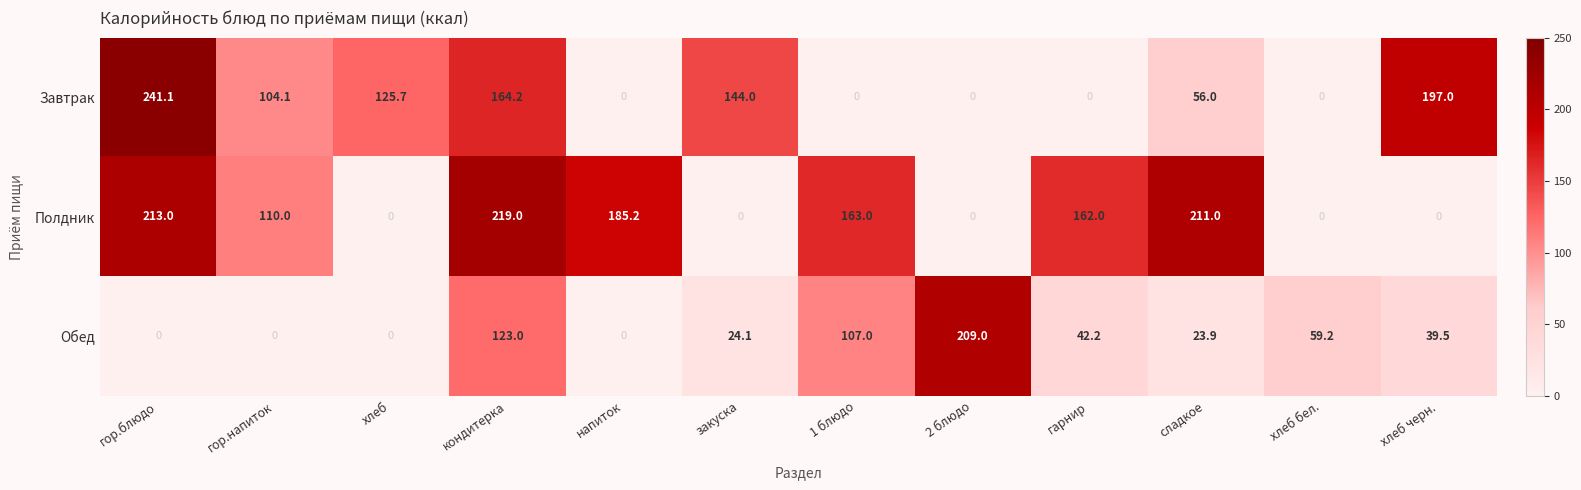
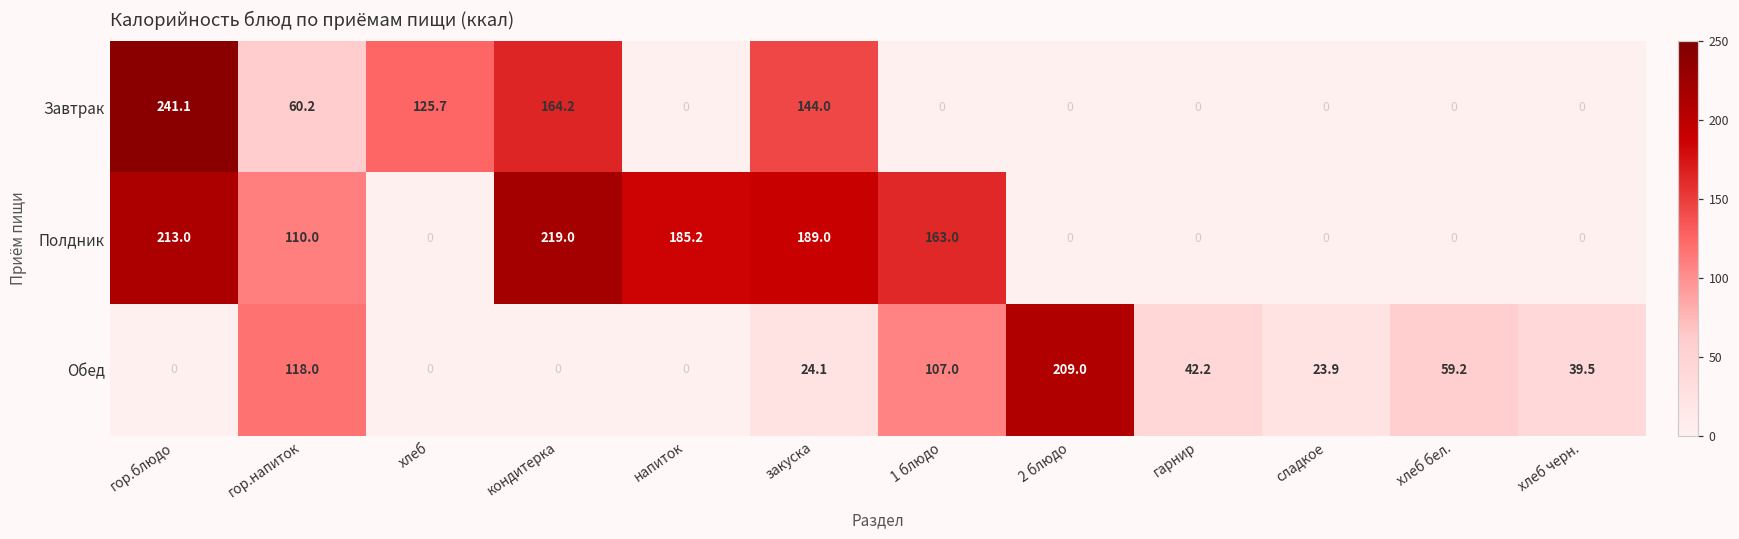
  {
    "Завтрак": {
      "гор.блюдо": 241.1,
-     "гор.напиток": 104.1,
+     "гор.напиток": 60.2,
      "хлеб": 125.7,
      "кондитерка": 164.2,
      "напиток": 0,
      "закуска": 144.0,
      "1 блюдо": 0,
      "2 блюдо": 0,
      "гарнир": 0,
-     "сладкое": 56.0,
+     "сладкое": 0,
      "хлеб бел.": 0,
-     "хлеб черн.": 197.0
+     "хлеб черн.": 0
    },
    "Полдник": {
      "гор.блюдо": 213.0,
      "гор.напиток": 110.0,
      "хлеб": 0,
      "кондитерка": 219.0,
      "напиток": 185.2,
-     "закуска": 0,
+     "закуска": 189.0,
      "1 блюдо": 163.0,
      "2 блюдо": 0,
-     "гарнир": 162.0,
-     "сладкое": 211.0,
+     "гарнир": 0,
+     "сладкое": 0,
      "хлеб бел.": 0,
      "хлеб черн.": 0
    },
    "Обед": {
      "гор.блюдо": 0,
-     "гор.напиток": 0,
+     "гор.напиток": 118.0,
      "хлеб": 0,
-     "кондитерка": 123.0,
+     "кондитерка": 0,
      "напиток": 0,
      "закуска": 24.1,
      "1 блюдо": 107.0,
      "2 блюдо": 209.0,
      "гарнир": 42.2,
      "сладкое": 23.9,
      "хлеб бел.": 59.2,
      "хлеб черн.": 39.5
    }
  }
